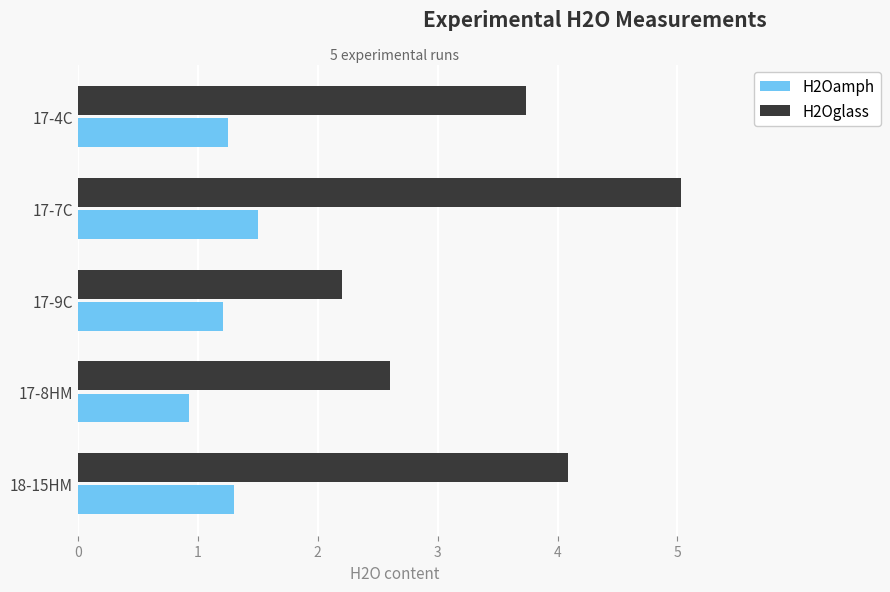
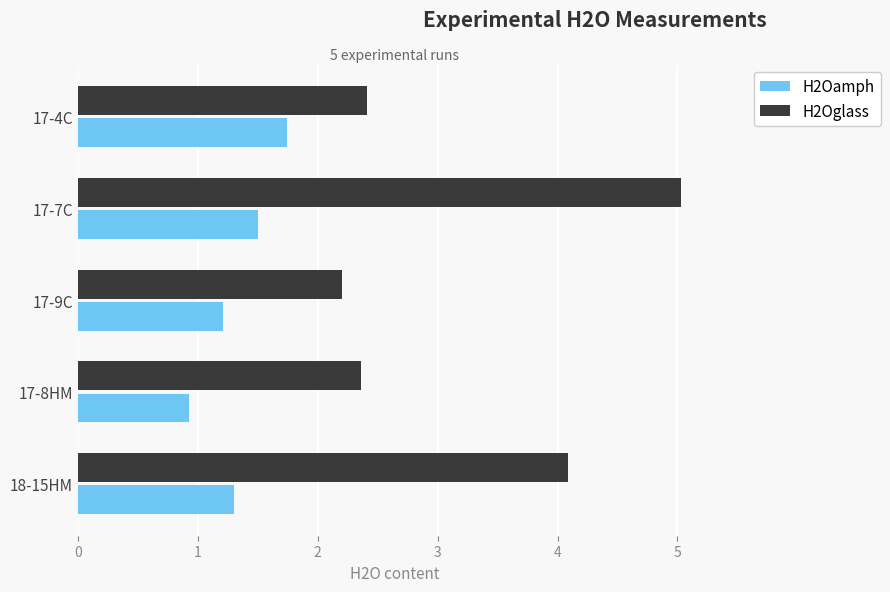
  {
    "H2Oamph": {
-     "17-4C": 1.25,
+     "17-4C": 1.74,
      "17-7C": 1.50,
      "17-9C": 1.21,
      "17-8HM": 0.93,
      "18-15HM": 1.30
    },
    "H2Oglass": {
-     "17-4C": 3.74,
+     "17-4C": 2.41,
      "17-7C": 5.03,
      "17-9C": 2.20,
-     "17-8HM": 2.60,
+     "17-8HM": 2.36,
      "18-15HM": 4.09
    }
  }
